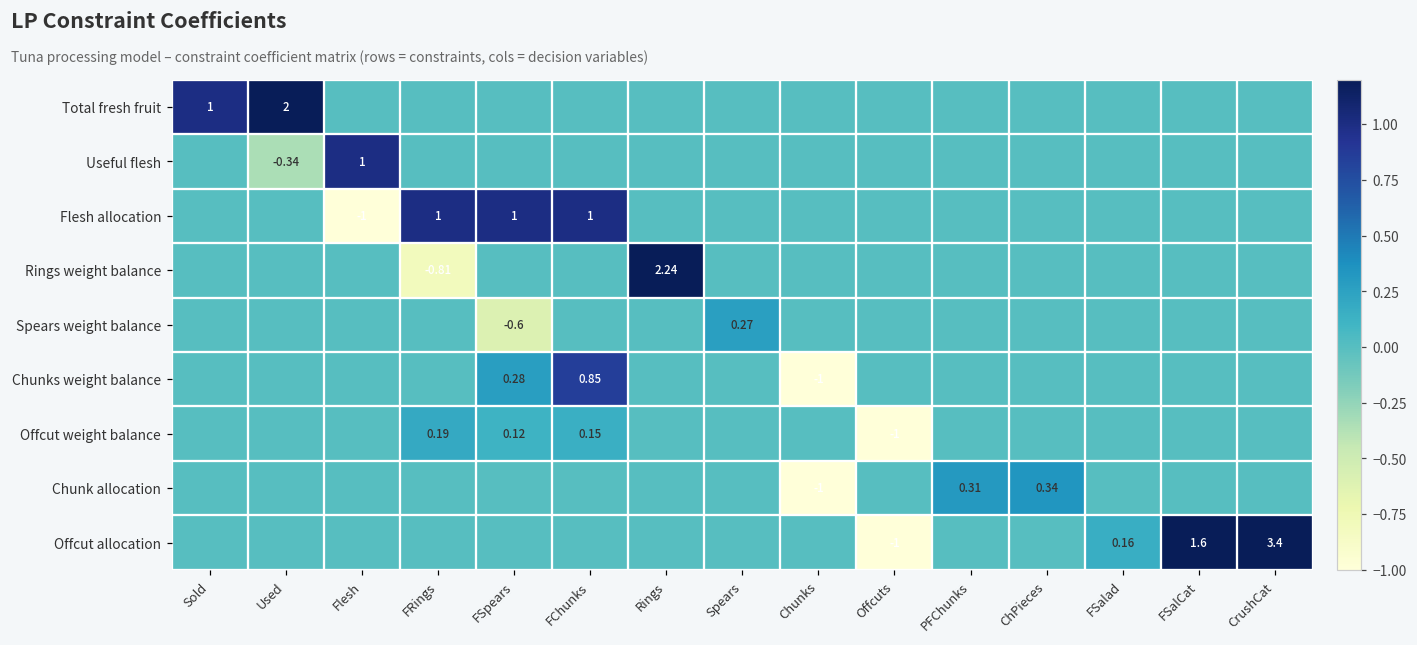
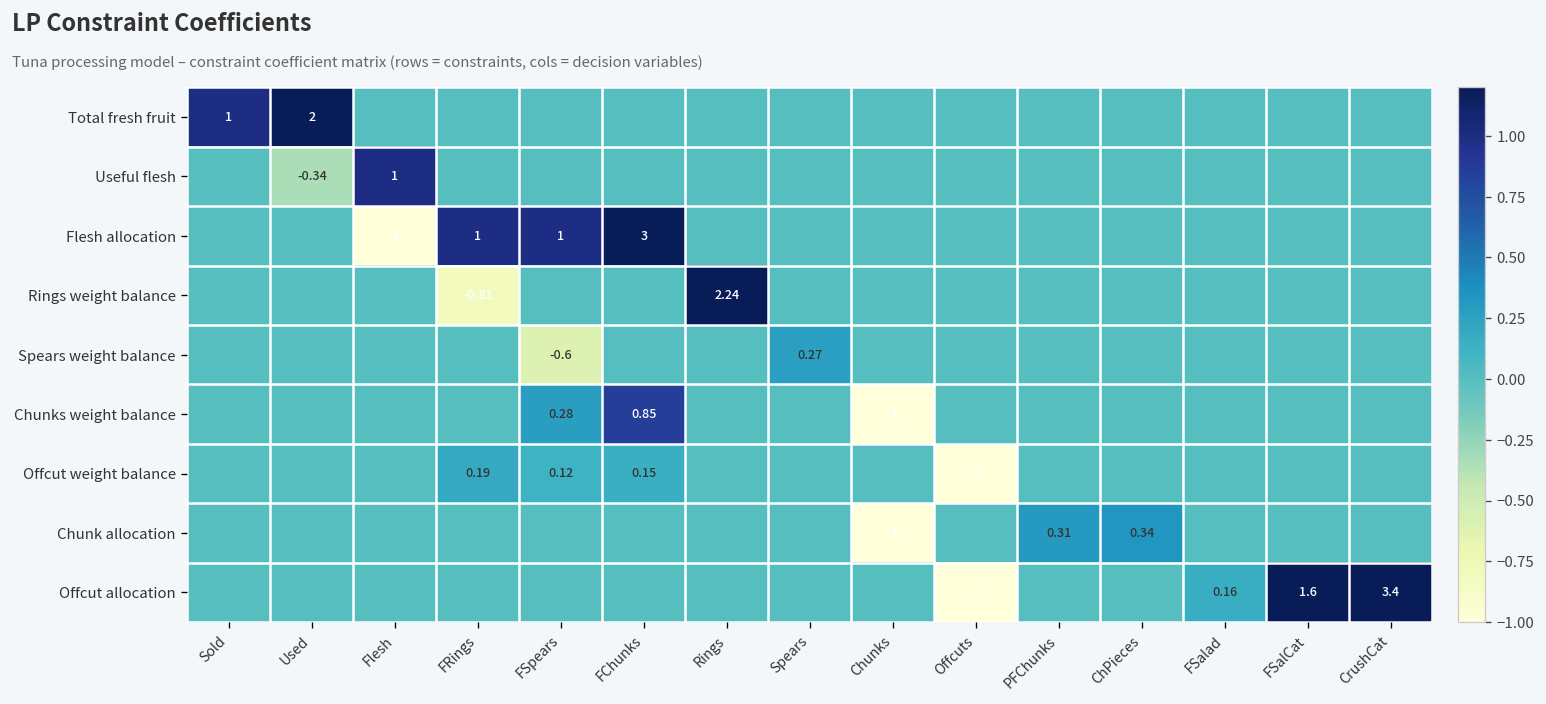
  {
    "Total fresh fruit": {
      "Sold": 1,
      "Used": 2
    },
    "Useful flesh": {
      "Used": -0.34,
      "Flesh": 1
    },
    "Flesh allocation": {
      "FRings": 1,
      "FSpears": 1,
-     "FChunks": 1
+     "FChunks": 3
    },
    "Rings weight balance": {
      "FRings": -0.81,
      "Rings": 2.24
    },
    "Spears weight balance": {
      "FSpears": -0.6,
      "Spears": 0.27
    },
    "Chunks weight balance": {
      "FSpears": 0.28,
      "FChunks": 0.85
    },
    "Offcut weight balance": {
      "FRings": 0.19,
      "FSpears": 0.12,
      "FChunks": 0.15
    },
    "Chunk allocation": {
      "PFChunks": 0.31,
      "ChPieces": 0.34
    },
    "Offcut allocation": {
      "FSalad": 0.16,
      "FSalCat": 1.6,
      "CrushCat": 3.4
    }
  }
